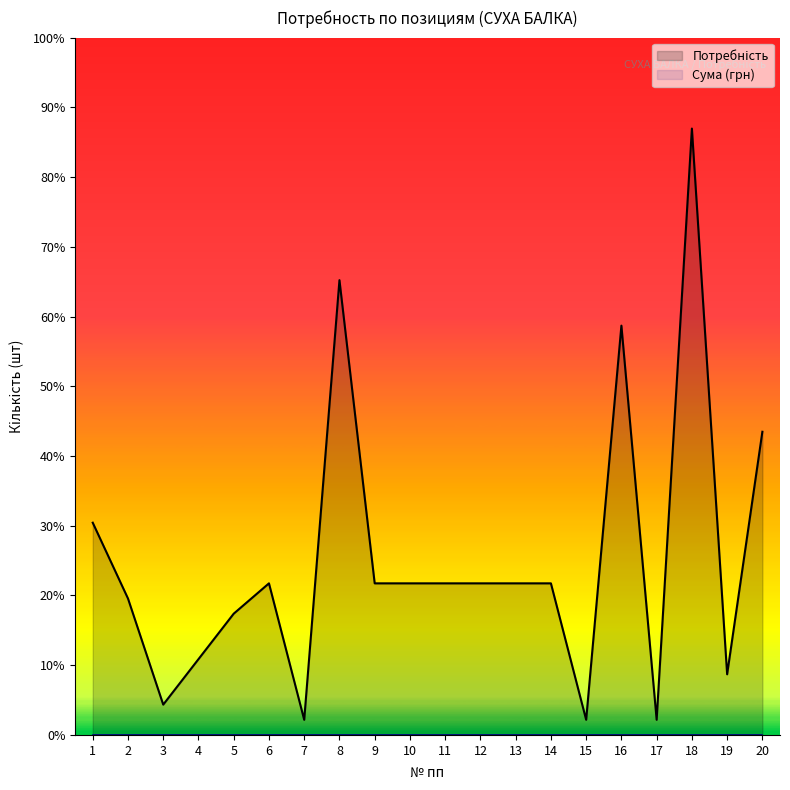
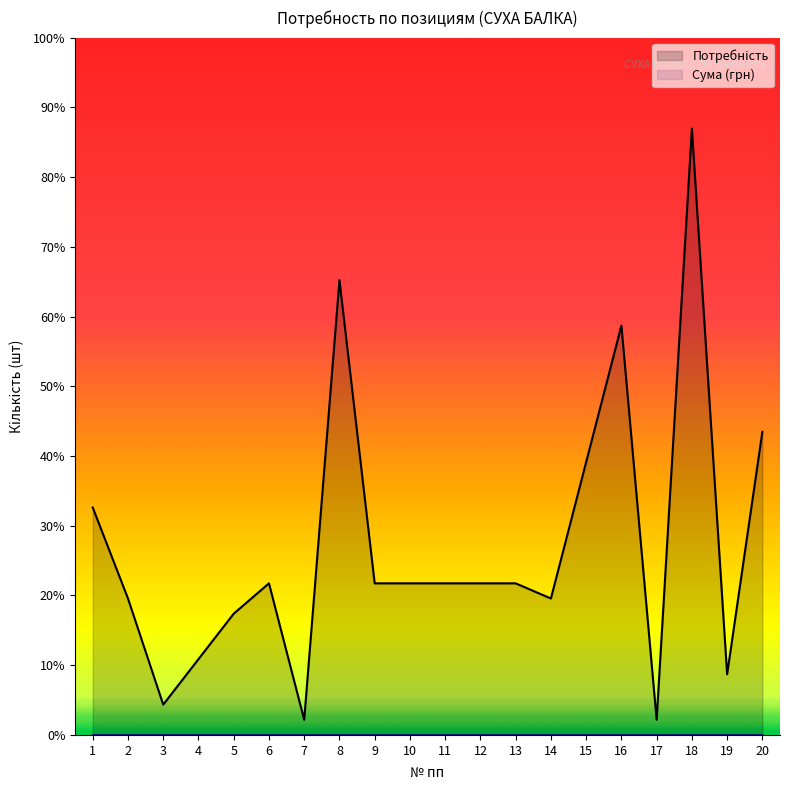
  {
    "Потребність": {
-     "1": "30%",
+     "1": "33%",
      "2": "20%",
      "3": "4%",
      "4": "11%",
      "5": "17%",
      "6": "22%",
      "7": "2%",
      "8": "65%",
      "9": "22%",
      "10": "22%",
      "11": "22%",
      "12": "22%",
      "13": "22%",
-     "14": "22%",
-     "15": "2%",
+     "14": "20%",
+     "15": "39%",
      "16": "59%",
      "17": "2%",
      "18": "87%",
      "19": "9%",
      "20": "43%"
    },
    "Сума (грн)": {
      "1": "0%",
      "2": "0%",
      "3": "0%",
      "4": "0%",
      "5": "0%",
      "6": "0%",
      "7": "0%",
      "8": "0%",
      "9": "0%",
      "10": "0%",
      "11": "0%",
      "12": "0%",
      "13": "0%",
      "14": "0%",
      "15": "0%",
      "16": "0%",
      "17": "0%",
      "18": "0%",
      "19": "0%",
      "20": "0%"
    }
  }
